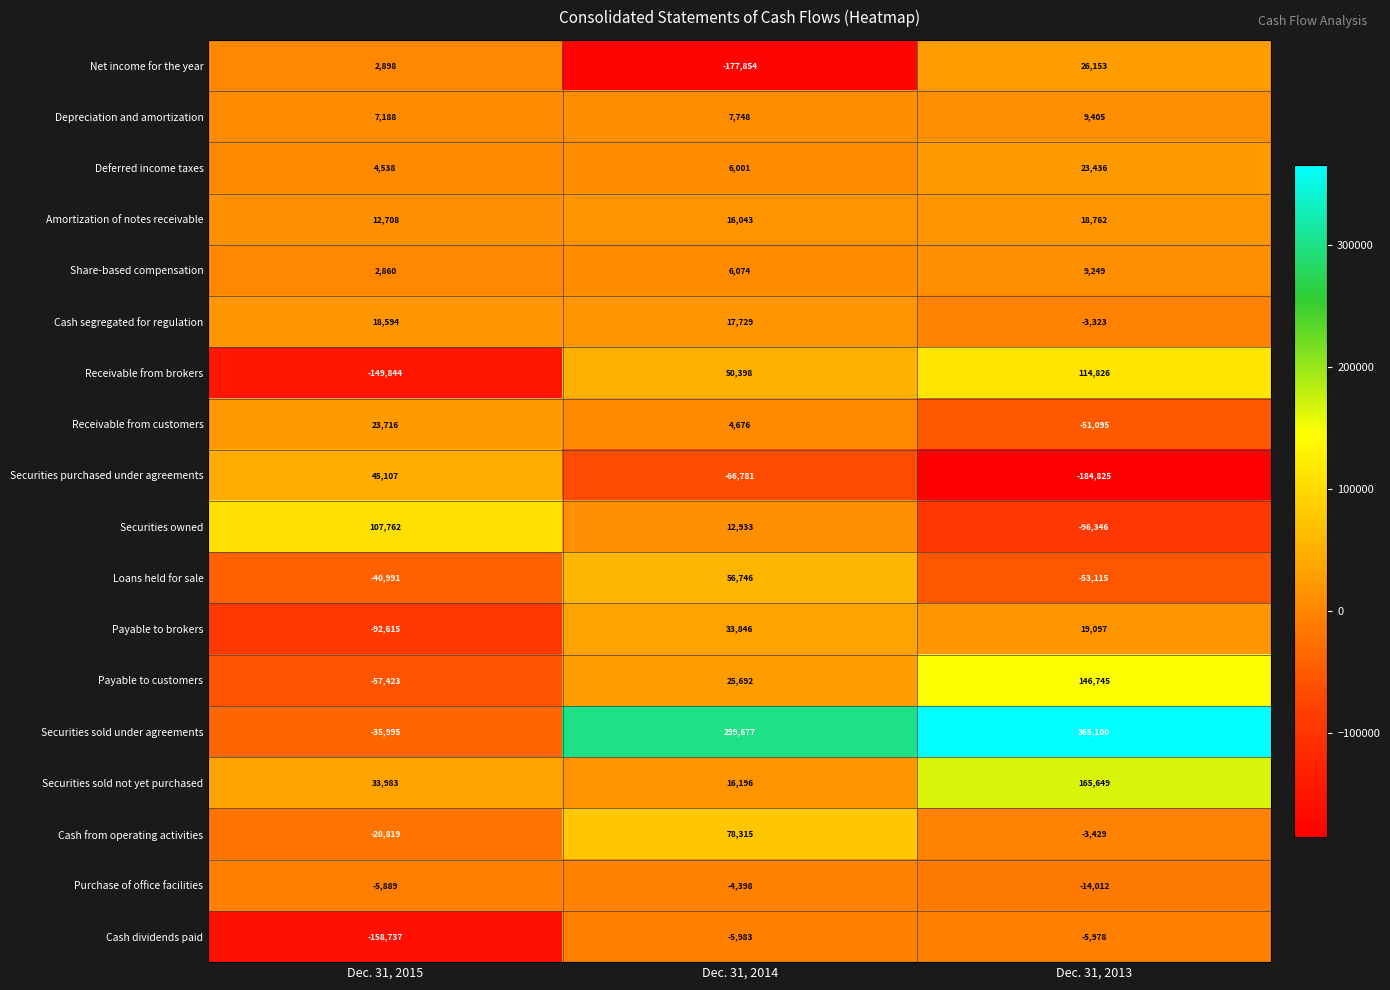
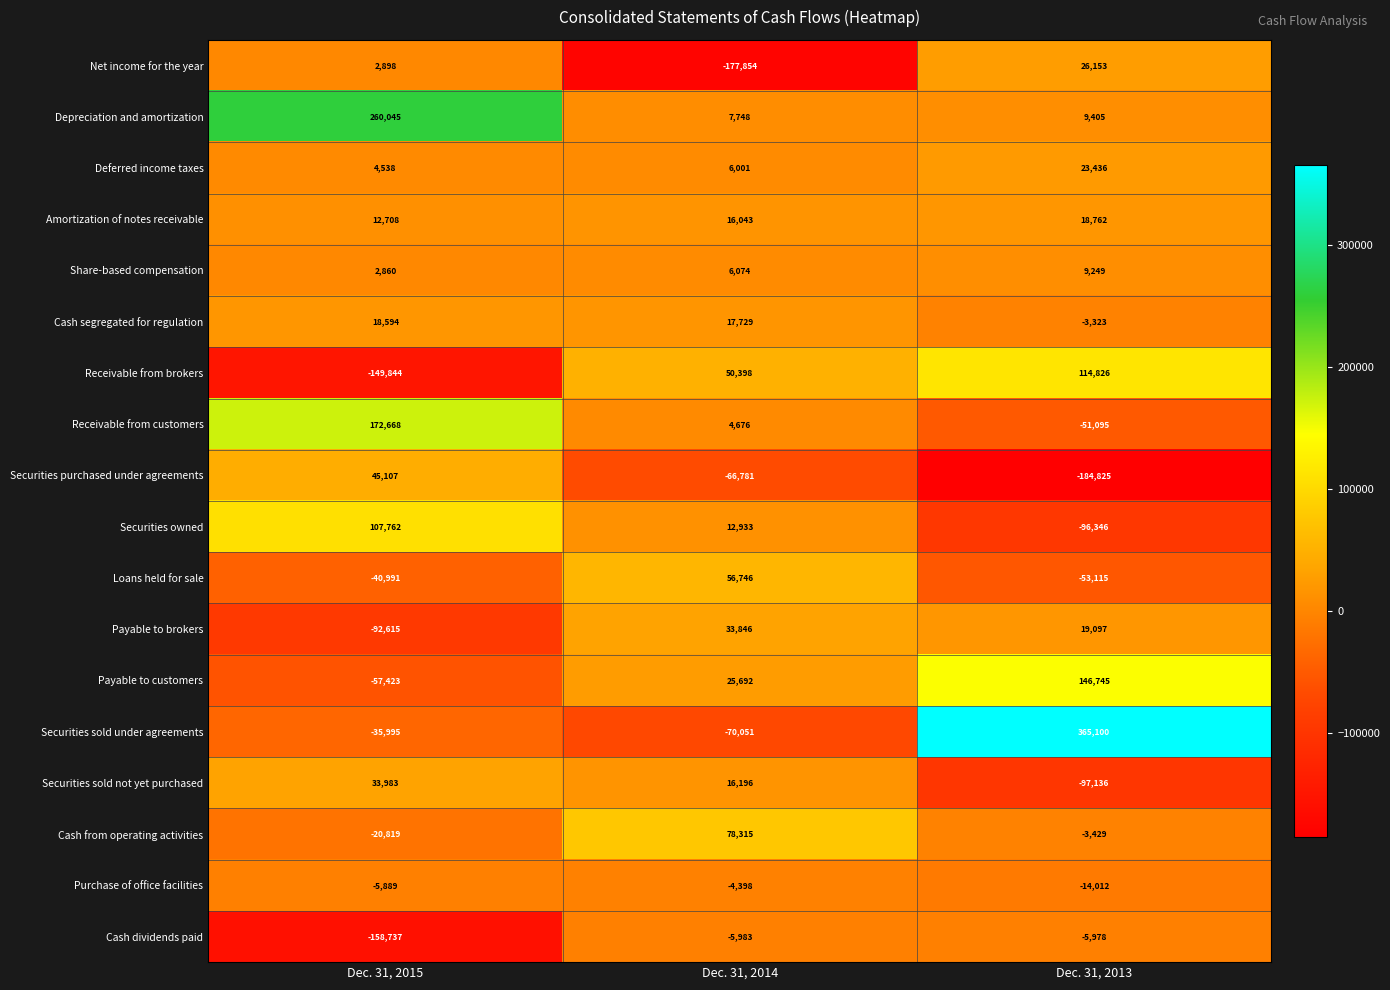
  {
    "Net income for the year": {
      "Dec. 31, 2015": "2,898",
      "Dec. 31, 2014": "-177,854",
      "Dec. 31, 2013": "26,153"
    },
    "Depreciation and amortization": {
-     "Dec. 31, 2015": "7,188",
+     "Dec. 31, 2015": "260,045",
      "Dec. 31, 2014": "7,748",
      "Dec. 31, 2013": "9,405"
    },
    "Deferred income taxes": {
      "Dec. 31, 2015": "4,538",
      "Dec. 31, 2014": "6,001",
      "Dec. 31, 2013": "23,436"
    },
    "Amortization of notes receivable": {
      "Dec. 31, 2015": "12,708",
      "Dec. 31, 2014": "16,043",
      "Dec. 31, 2013": "18,762"
    },
    "Share-based compensation": {
      "Dec. 31, 2015": "2,860",
      "Dec. 31, 2014": "6,074",
      "Dec. 31, 2013": "9,249"
    },
    "Cash segregated for regulation": {
      "Dec. 31, 2015": "18,594",
      "Dec. 31, 2014": "17,729",
      "Dec. 31, 2013": "-3,323"
    },
    "Receivable from brokers": {
      "Dec. 31, 2015": "-149,844",
      "Dec. 31, 2014": "50,398",
      "Dec. 31, 2013": "114,826"
    },
    "Receivable from customers": {
-     "Dec. 31, 2015": "23,716",
+     "Dec. 31, 2015": "172,668",
      "Dec. 31, 2014": "4,676",
      "Dec. 31, 2013": "-51,095"
    },
    "Securities purchased under agreements": {
      "Dec. 31, 2015": "45,107",
      "Dec. 31, 2014": "-66,781",
      "Dec. 31, 2013": "-184,825"
    },
    "Securities owned": {
      "Dec. 31, 2015": "107,762",
      "Dec. 31, 2014": "12,933",
      "Dec. 31, 2013": "-96,346"
    },
    "Loans held for sale": {
      "Dec. 31, 2015": "-40,991",
      "Dec. 31, 2014": "56,746",
      "Dec. 31, 2013": "-53,115"
    },
    "Payable to brokers": {
      "Dec. 31, 2015": "-92,615",
      "Dec. 31, 2014": "33,846",
      "Dec. 31, 2013": "19,097"
    },
    "Payable to customers": {
      "Dec. 31, 2015": "-57,423",
      "Dec. 31, 2014": "25,692",
      "Dec. 31, 2013": "146,745"
    },
    "Securities sold under agreements": {
      "Dec. 31, 2015": "-35,995",
-     "Dec. 31, 2014": "299,677",
+     "Dec. 31, 2014": "-70,051",
      "Dec. 31, 2013": "365,100"
    },
    "Securities sold not yet purchased": {
      "Dec. 31, 2015": "33,983",
      "Dec. 31, 2014": "16,196",
-     "Dec. 31, 2013": "165,649"
+     "Dec. 31, 2013": "-97,136"
    },
    "Cash from operating activities": {
      "Dec. 31, 2015": "-20,819",
      "Dec. 31, 2014": "78,315",
      "Dec. 31, 2013": "-3,429"
    },
    "Purchase of office facilities": {
      "Dec. 31, 2015": "-5,889",
      "Dec. 31, 2014": "-4,398",
      "Dec. 31, 2013": "-14,012"
    },
    "Cash dividends paid": {
      "Dec. 31, 2015": "-158,737",
      "Dec. 31, 2014": "-5,983",
      "Dec. 31, 2013": "-5,978"
    }
  }
